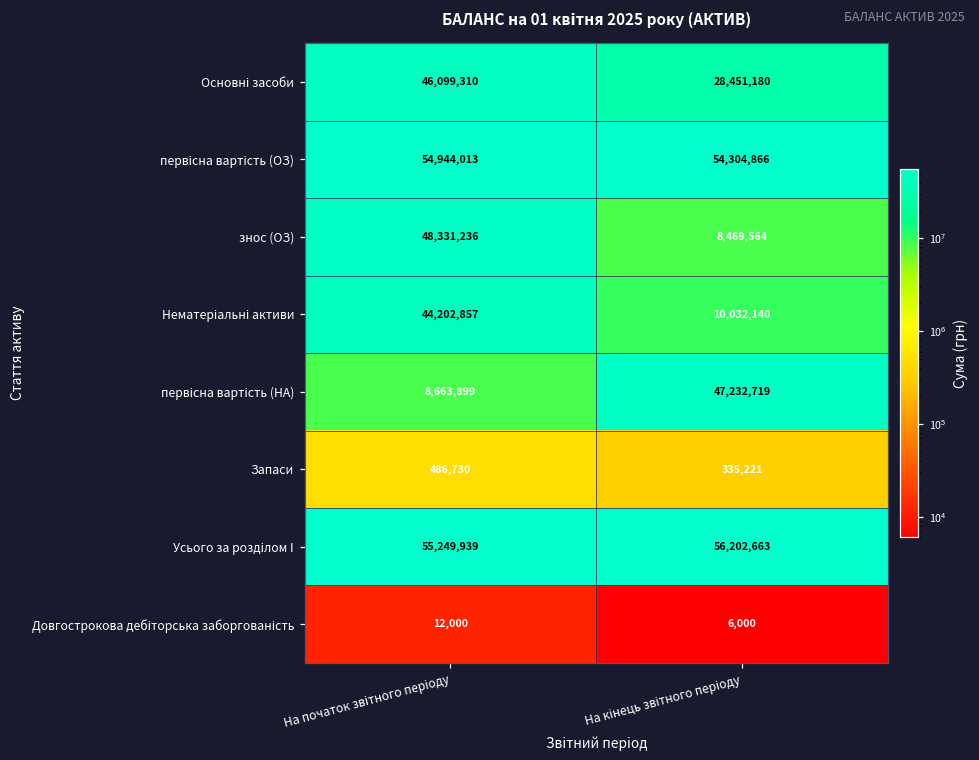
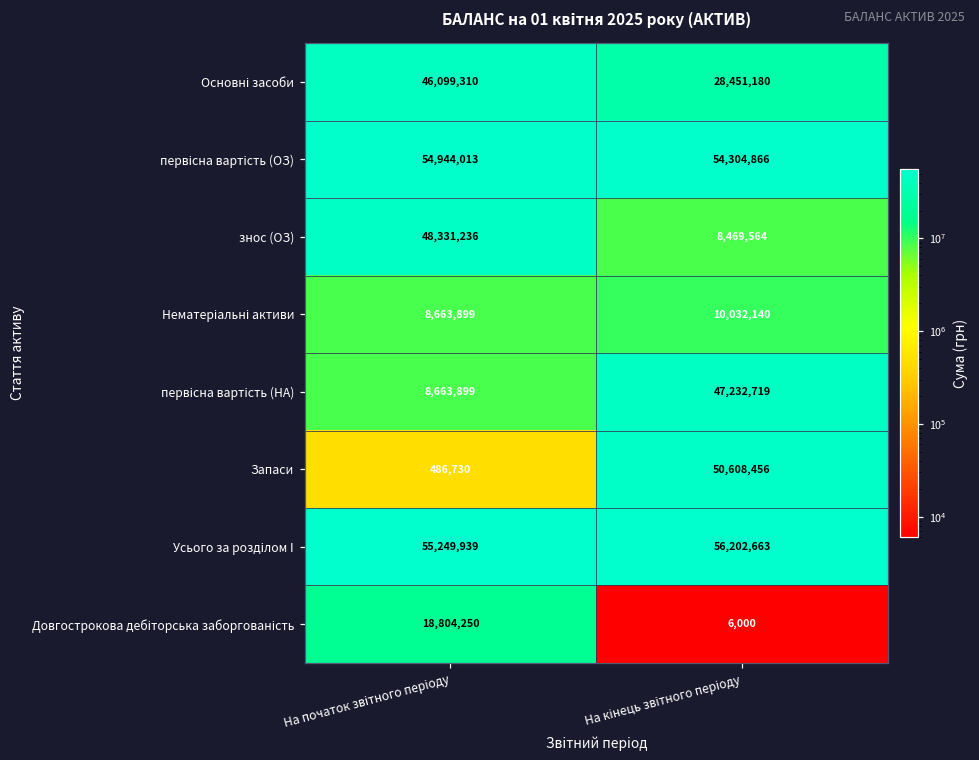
  {
    "Основні засоби": {
      "На початок звітного періоду": "46,099,310",
      "На кінець звітного періоду": "28,451,180"
    },
    "первісна вартість (ОЗ)": {
      "На початок звітного періоду": "54,944,013",
      "На кінець звітного періоду": "54,304,866"
    },
    "знос (ОЗ)": {
      "На початок звітного періоду": "48,331,236",
      "На кінець звітного періоду": "8,469,564"
    },
    "Нематеріальні активи": {
-     "На початок звітного періоду": "44,202,857",
+     "На початок звітного періоду": "8,663,899",
      "На кінець звітного періоду": "10,032,140"
    },
    "первісна вартість (НА)": {
      "На початок звітного періоду": "8,663,899",
      "На кінець звітного періоду": "47,232,719"
    },
    "Запаси": {
      "На початок звітного періоду": "486,730",
-     "На кінець звітного періоду": "335,221"
+     "На кінець звітного періоду": "50,608,456"
    },
    "Усього за розділом І": {
      "На початок звітного періоду": "55,249,939",
      "На кінець звітного періоду": "56,202,663"
    },
    "Довгострокова дебіторська заборгованість": {
-     "На початок звітного періоду": "12,000",
+     "На початок звітного періоду": "18,804,250",
      "На кінець звітного періоду": "6,000"
    }
  }
